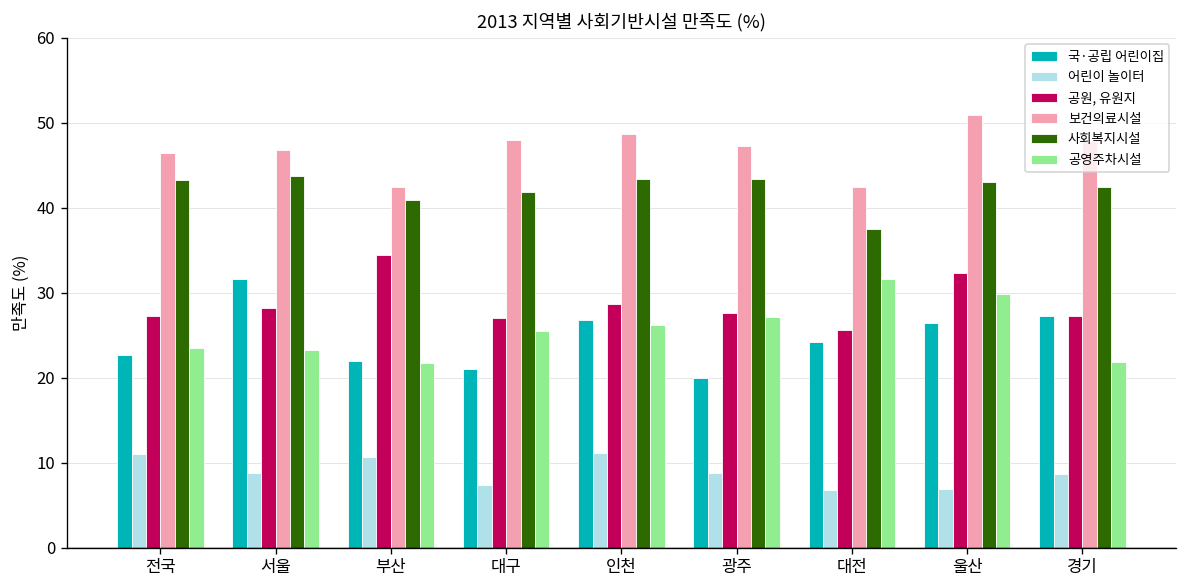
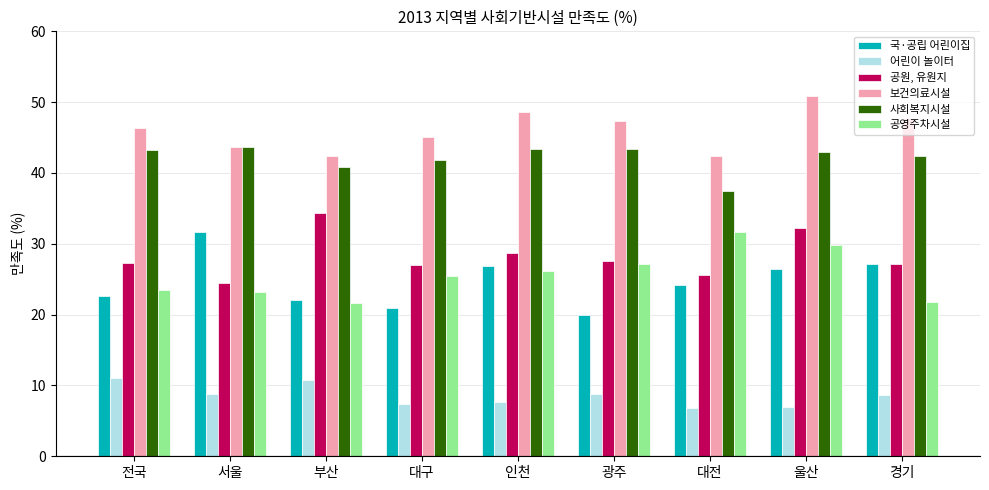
  {
    "국·공립 어린이집": {
      "전국": 23,
      "서울": 32,
      "부산": 22,
      "대구": 21,
      "인천": 27,
      "광주": 20,
      "대전": 24,
      "울산": 26,
      "경기": 27
    },
    "어린이 놀이터": {
      "전국": 11,
      "서울": 9,
      "부산": 11,
      "대구": 7,
-     "인천": 11,
+     "인천": 8,
      "광주": 9,
      "대전": 7,
      "울산": 7,
      "경기": 9
    },
    "공원, 유원지": {
      "전국": 27,
-     "서울": 28,
+     "서울": 25,
      "부산": 34,
      "대구": 27,
      "인천": 29,
      "광주": 28,
      "대전": 26,
      "울산": 32,
      "경기": 27
    },
    "보건의료시설": {
      "전국": 46,
-     "서울": 47,
+     "서울": 44,
      "부산": 42,
-     "대구": 48,
+     "대구": 45,
      "인천": 49,
      "광주": 47,
      "대전": 42,
      "울산": 51
    },
    "사회복지시설": {
      "전국": 43,
      "서울": 44,
      "부산": 41,
      "대구": 42,
      "인천": 43,
      "광주": 43,
      "대전": 38,
      "울산": 43,
      "경기": 42
    },
    "공영주차시설": {
      "전국": 24,
      "서울": 23,
      "부산": 22,
      "대구": 26,
      "인천": 26,
      "광주": 27,
      "대전": 32,
      "울산": 30,
      "경기": 22
    }
  }
